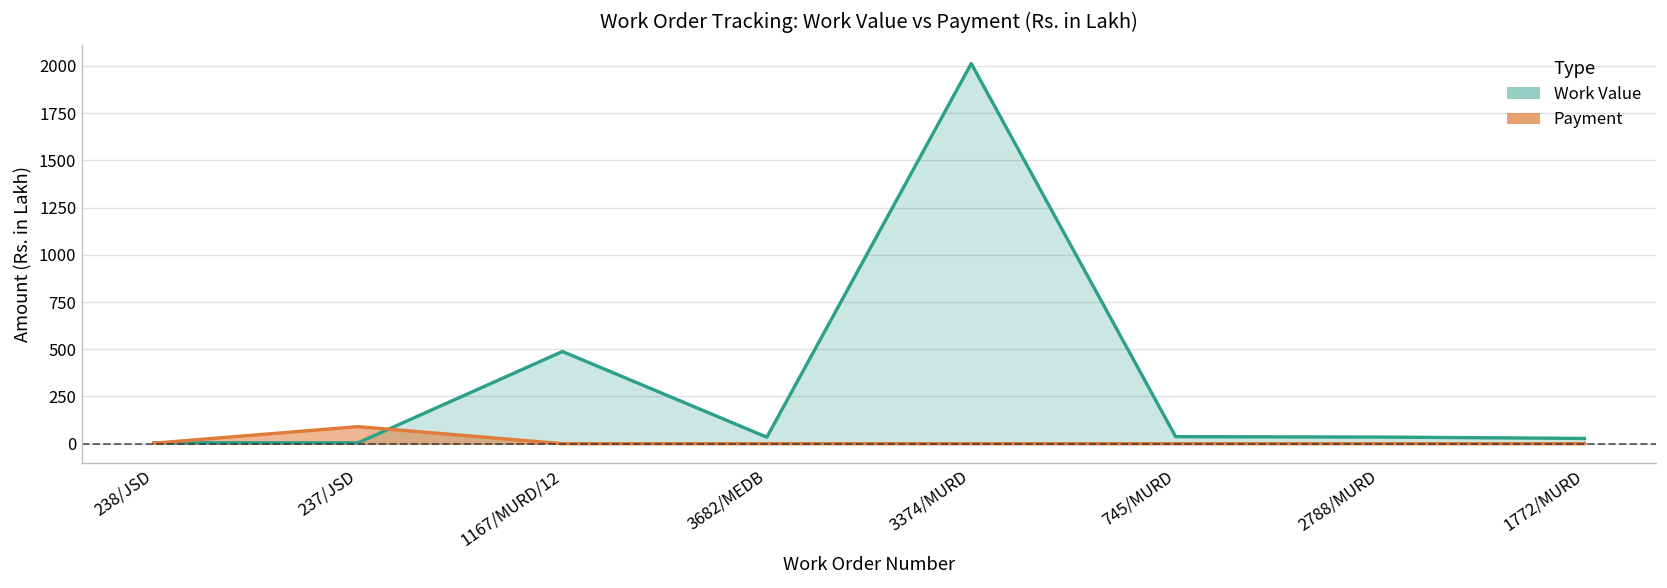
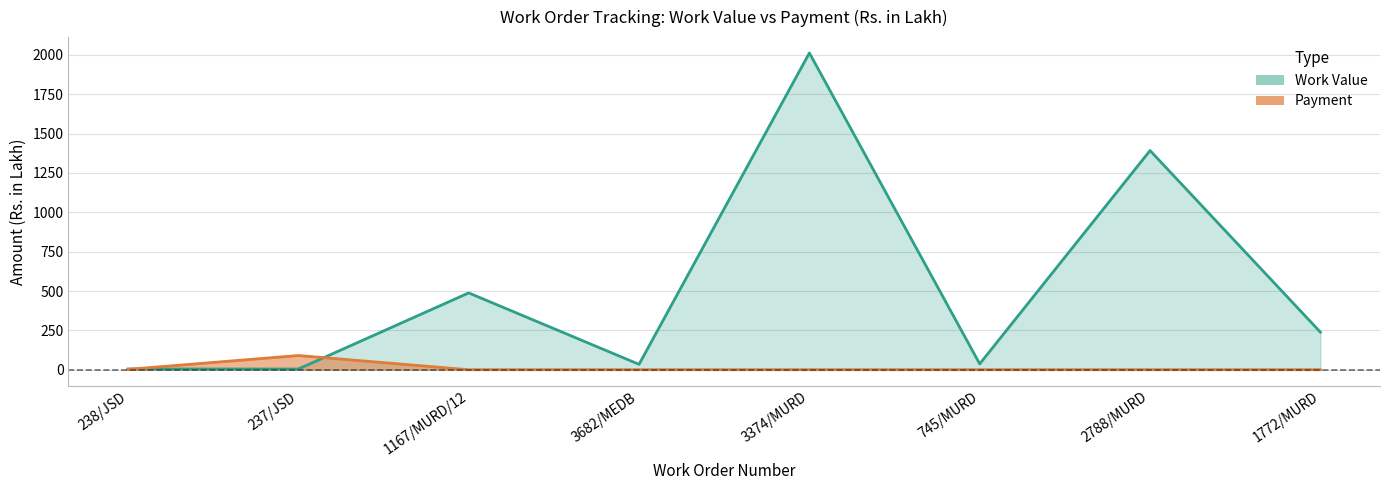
  {
    "Work Value": {
      "237/JSD": 0,
      "1167/MURD/12": 490,
      "3682/MEDB": 30,
      "3374/MURD": 2010,
      "745/MURD": 40,
-     "2788/MURD": 30,
-     "1772/MURD": 30
+     "2788/MURD": 1390,
+     "1772/MURD": 240
    },
    "Payment": {
      "237/JSD": 90,
      "1167/MURD/12": 0,
      "3682/MEDB": 0,
      "3374/MURD": 0,
      "745/MURD": 0,
      "2788/MURD": 0,
      "1772/MURD": 0
    }
  }
